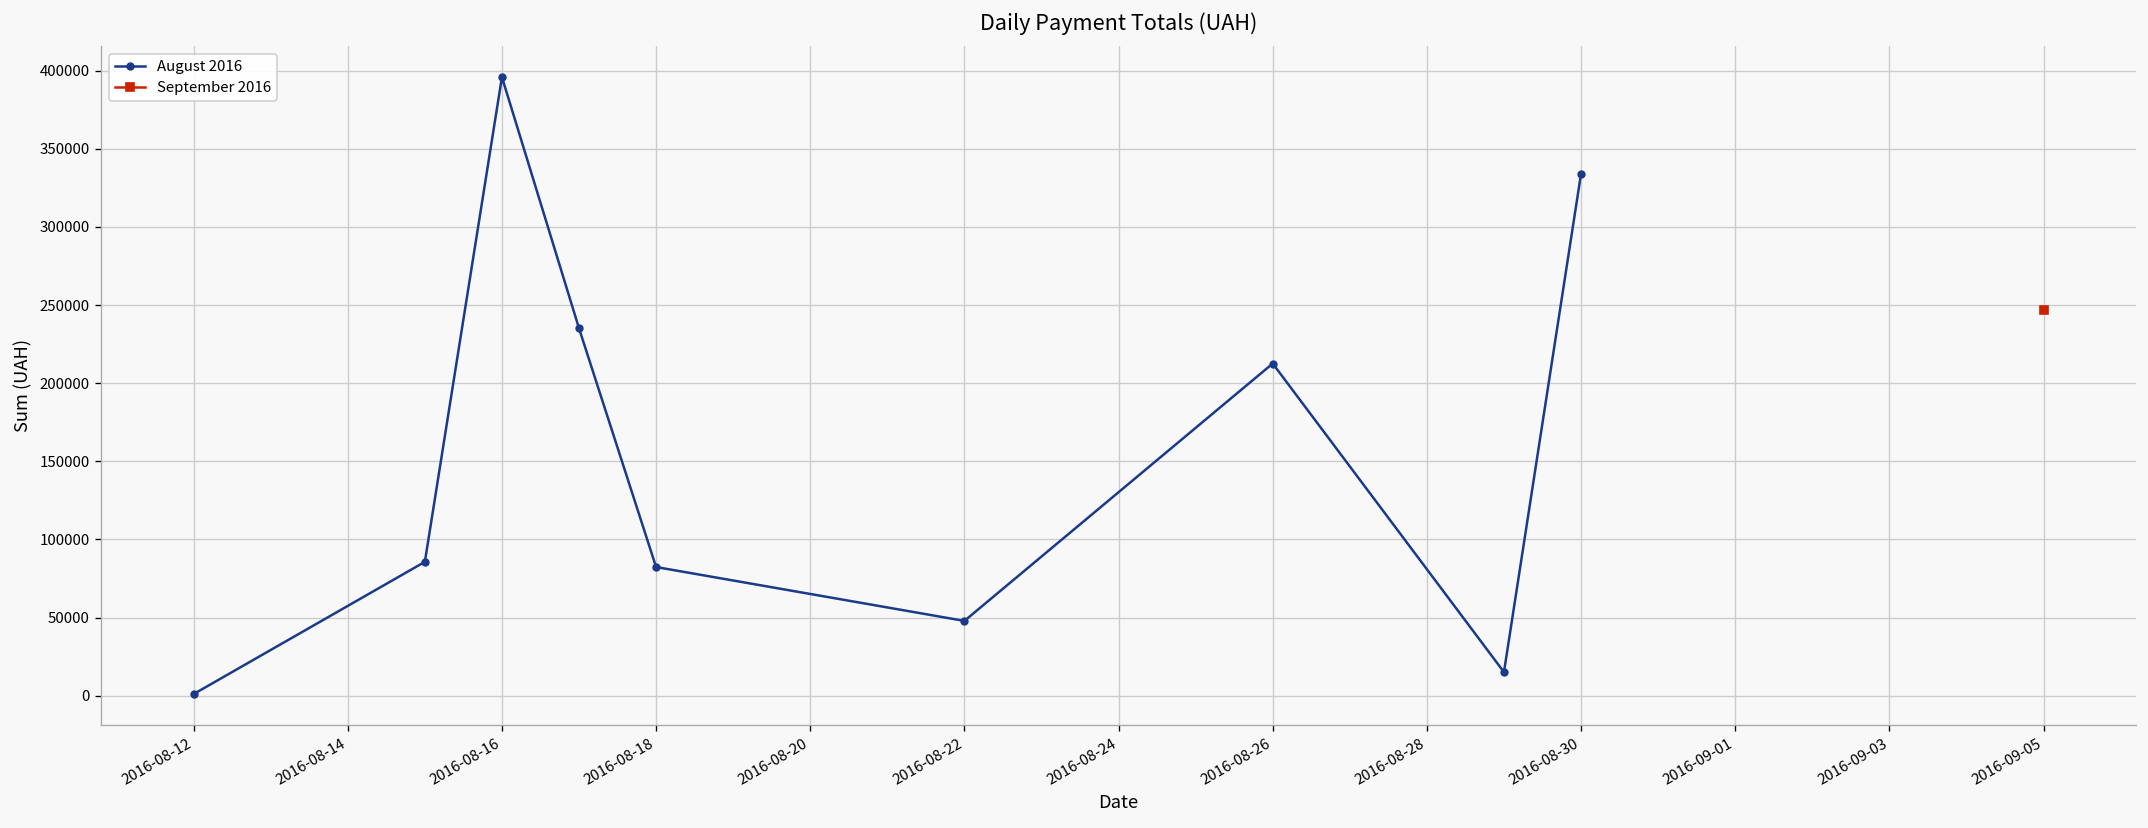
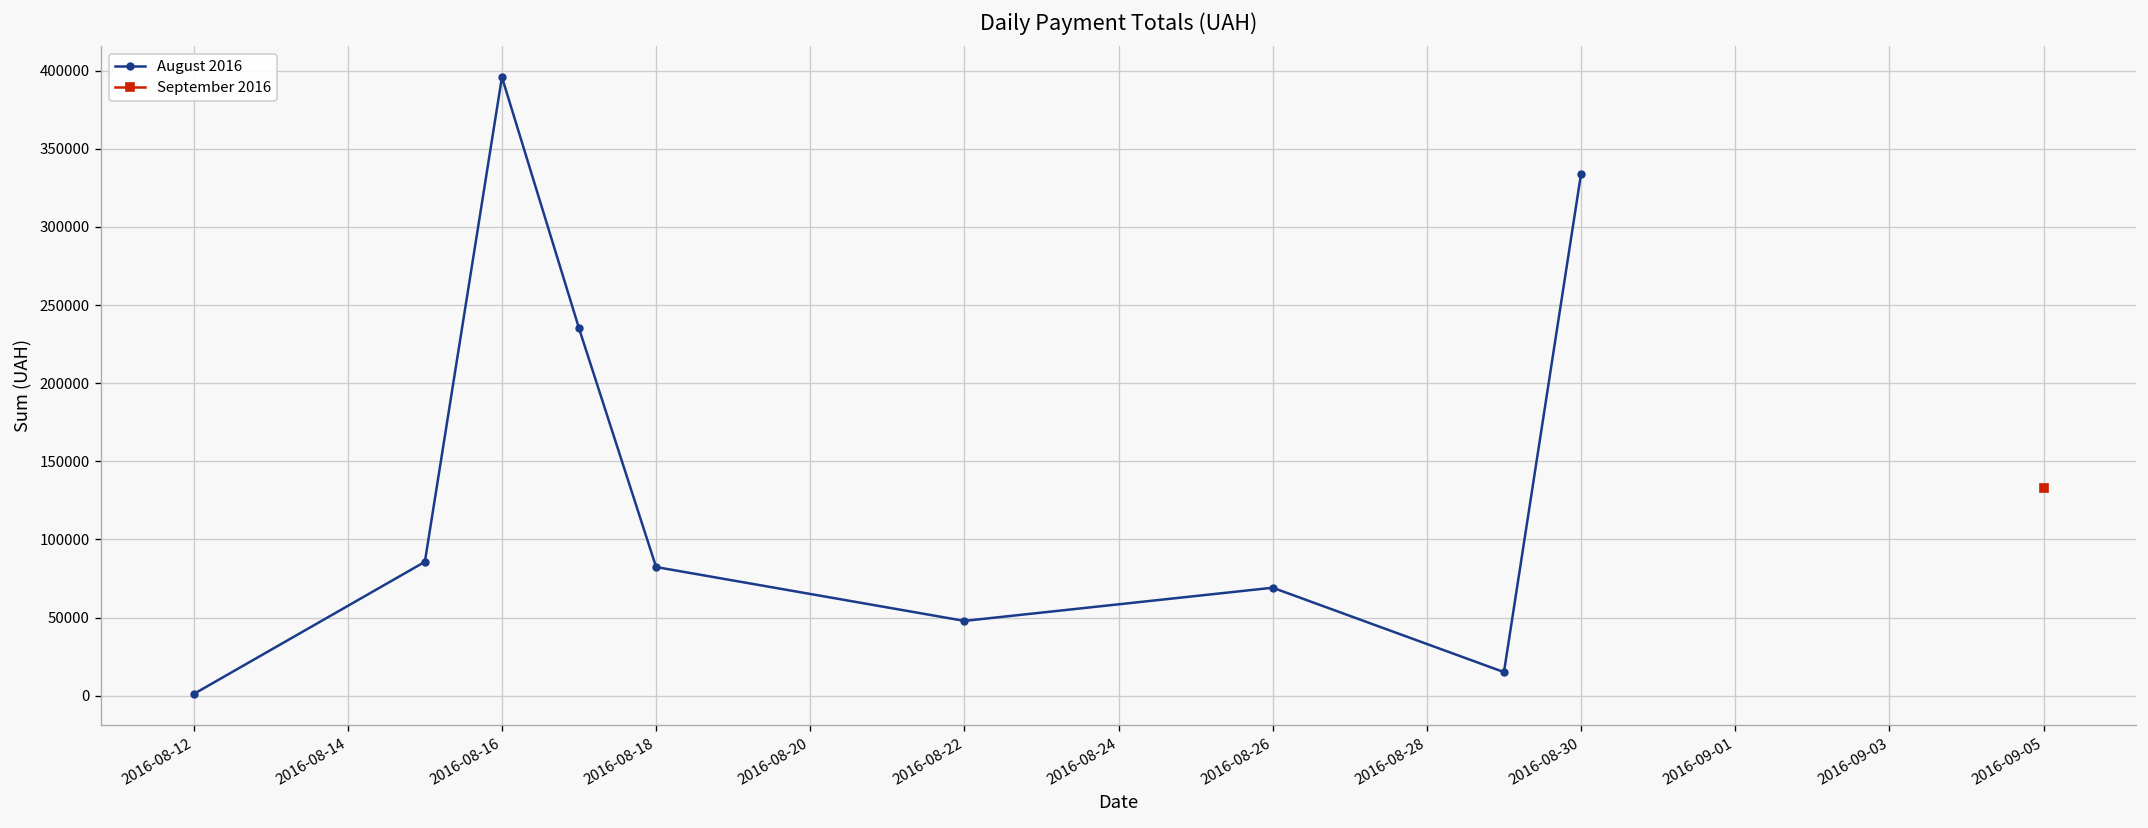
  {
    "August 2016": {
      "2016-08-12": 1000,
      "2016-08-16": 396000,
      "2016-08-18": 82000,
      "2016-08-22": 48000,
-     "2016-08-26": 213000,
+     "2016-08-26": 69000,
      "2016-08-30": 334000
    },
    "September 2016": {
-     "2016-09-05": 247000
+     "2016-09-05": 133000
    }
  }
